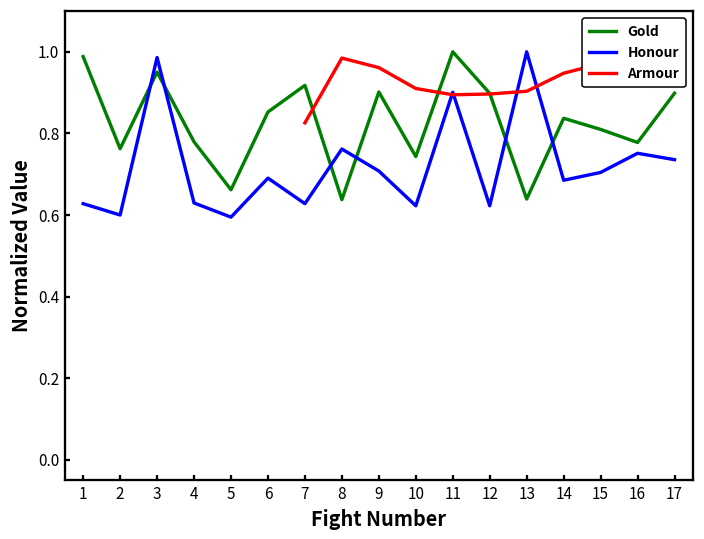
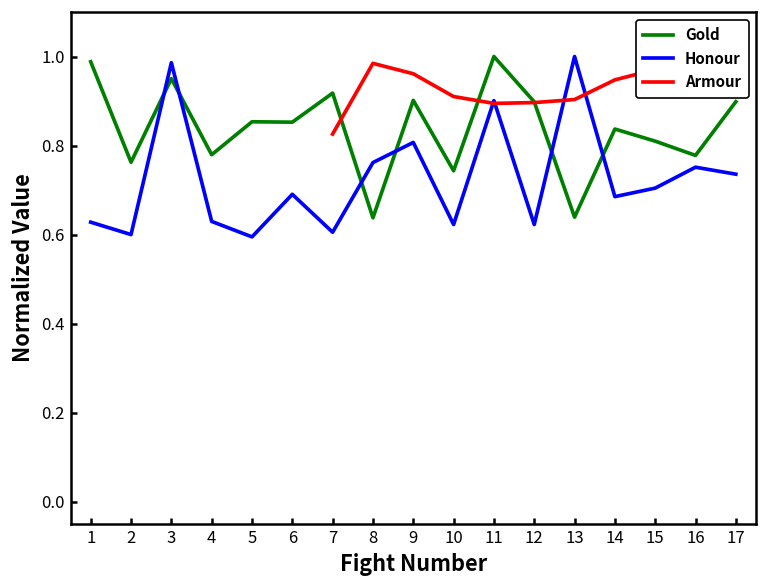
  {
    "Gold": {
      "1": 0.99,
      "2": 0.76,
      "3": 0.95,
      "4": 0.78,
-     "5": 0.66,
+     "5": 0.85,
      "6": 0.85,
      "7": 0.92,
      "8": 0.64,
      "9": 0.90,
      "10": 0.74,
      "11": 1.00,
      "13": 0.64,
      "14": 0.84,
      "15": 0.81,
      "16": 0.78,
      "17": 0.90
    },
    "Honour": {
      "1": 0.63,
      "2": 0.60,
      "3": 0.99,
      "4": 0.63,
      "5": 0.59,
      "6": 0.69,
-     "7": 0.63,
+     "7": 0.61,
      "8": 0.76,
-     "9": 0.71,
+     "9": 0.81,
      "10": 0.62,
      "12": 0.62,
      "13": 1.00,
      "14": 0.69,
      "15": 0.70,
      "16": 0.75,
      "17": 0.74
    },
    "Armour": {
      "7": 0.83,
      "8": 0.98,
      "9": 0.96,
      "10": 0.91,
      "13": 0.90,
      "14": 0.95
    }
  }
